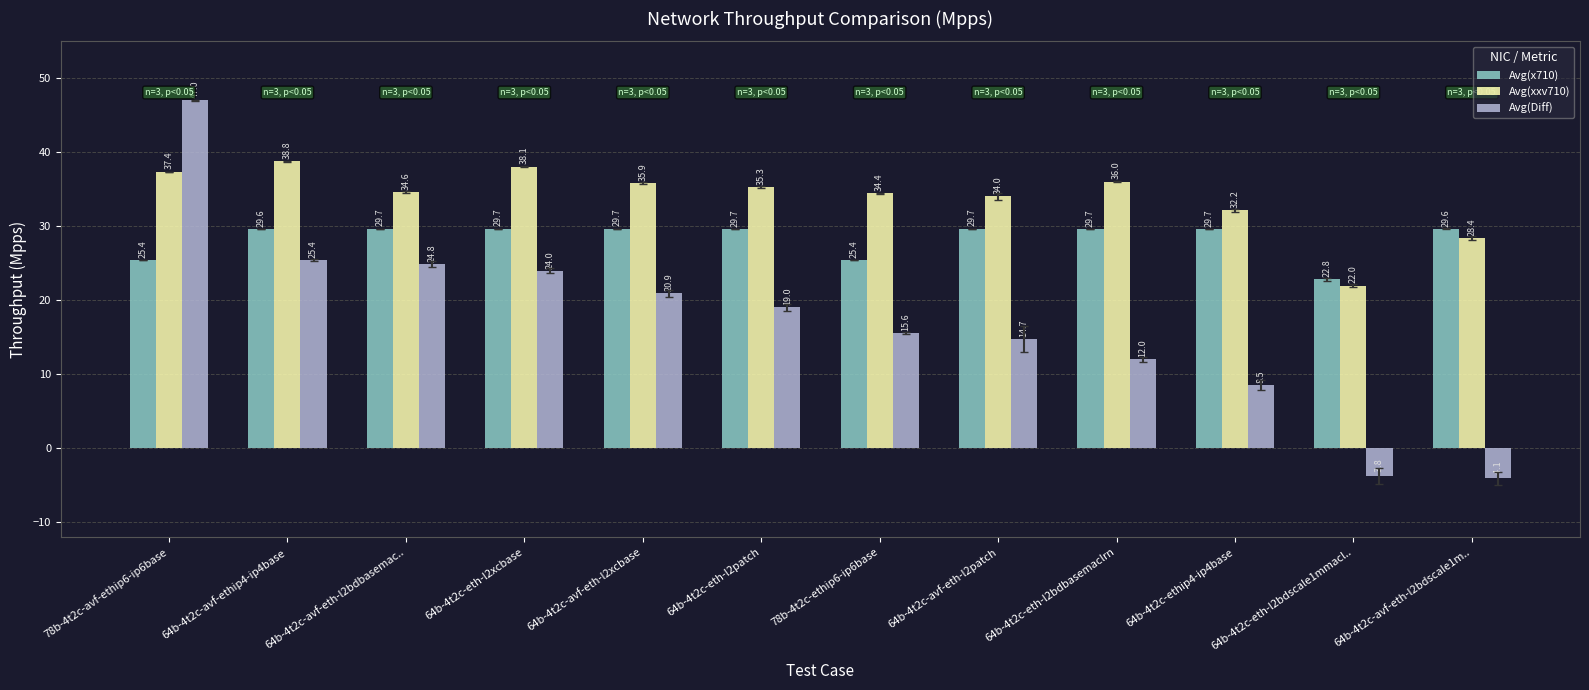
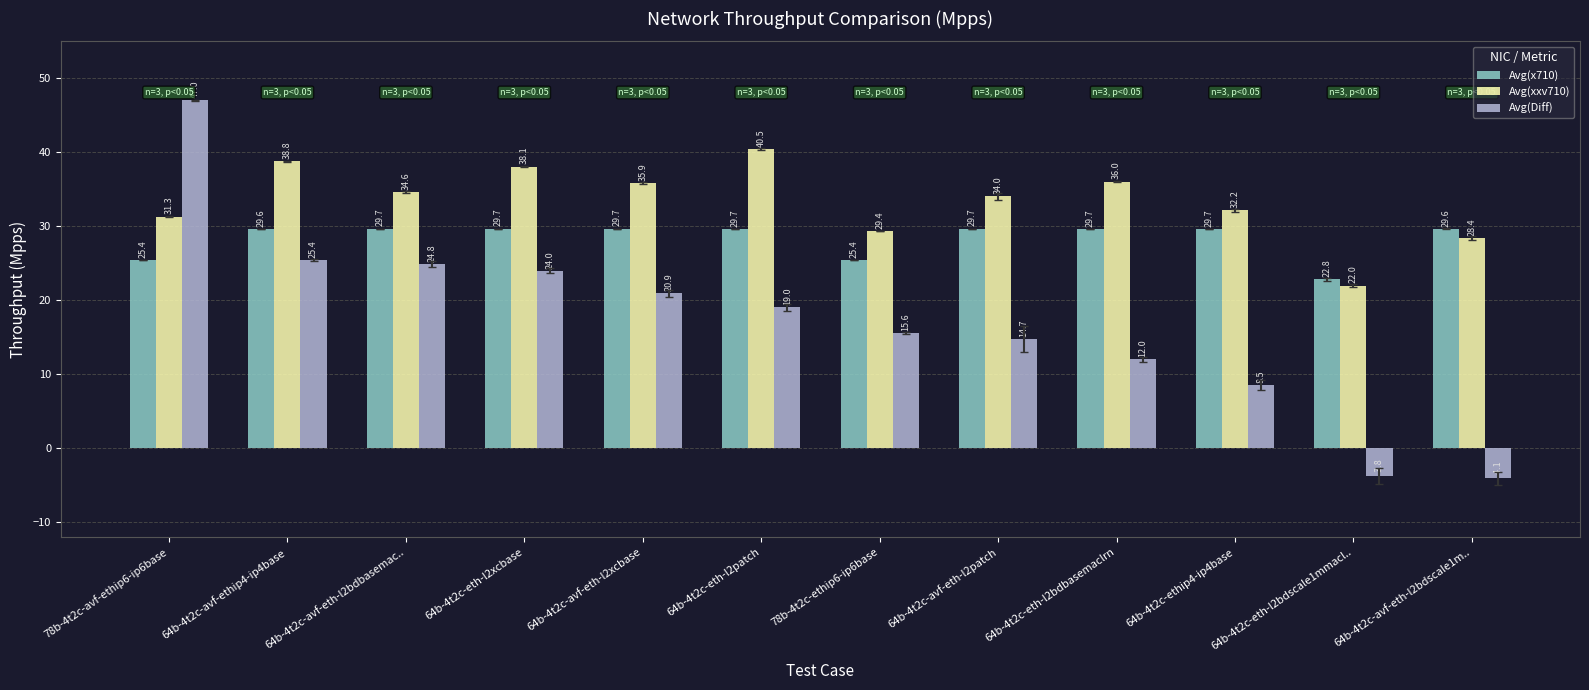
  {
    "Avg(xxv710)": {
-     "78b-4t2c-avf-ethip6-ip6base": 37.4,
-     "64b-4t2c-eth-l2patch": 35.3,
-     "78b-4t2c-ethip6-ip6base": 34.4
+     "78b-4t2c-avf-ethip6-ip6base": 31.3,
+     "64b-4t2c-eth-l2patch": 40.5,
+     "78b-4t2c-ethip6-ip6base": 29.4
    }
  }
